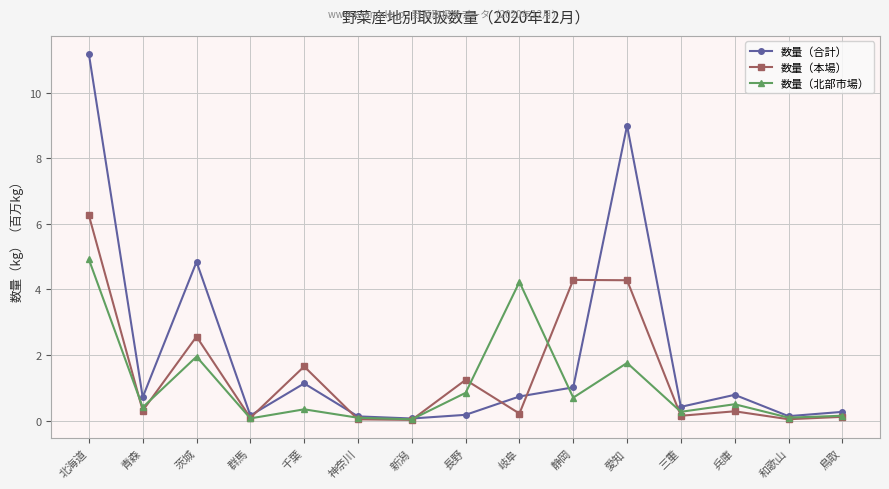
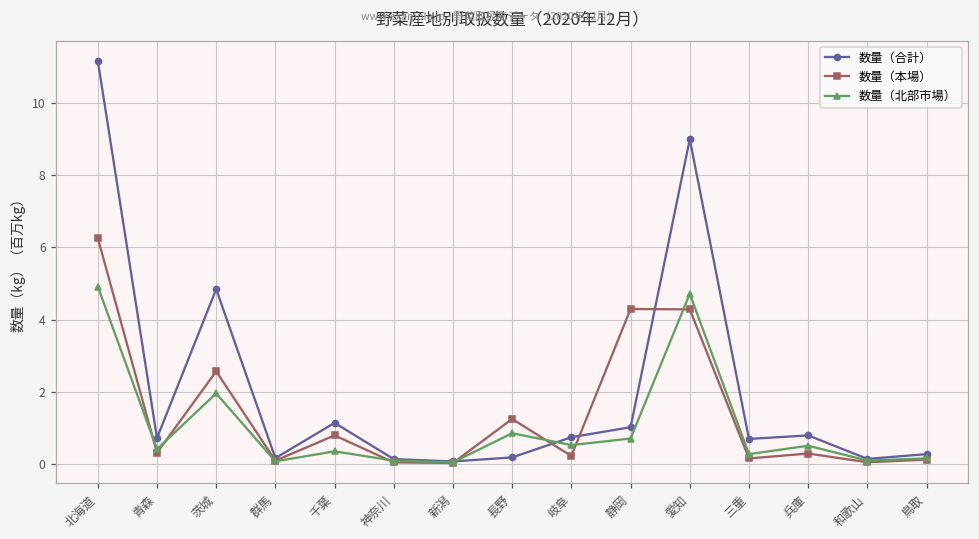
  {
    "数量（合計）": {
      "北海道": 11.2,
      "青森": 0.7,
      "茨城": 4.8,
      "千葉": 1.1,
      "長野": 0.2,
      "岐阜": 0.7,
      "静岡": 1.0,
      "愛知": 9.0,
-     "三重": 0.4,
+     "三重": 0.7,
      "兵庫": 0.8,
      "鳥取": 0.3
    },
    "数量（本場）": {
      "北海道": 6.3,
      "青森": 0.3,
      "茨城": 2.6,
-     "千葉": 1.7,
+     "千葉": 0.8,
      "長野": 1.2,
      "岐阜": 0.2,
      "静岡": 4.3,
      "愛知": 4.3,
      "三重": 0.2,
      "兵庫": 0.3
    },
    "数量（北部市場）": {
      "北海道": 4.9,
      "青森": 0.4,
      "茨城": 2.0,
      "千葉": 0.3,
      "長野": 0.9,
-     "岐阜": 4.2,
+     "岐阜": 0.5,
      "静岡": 0.7,
-     "愛知": 1.8,
+     "愛知": 4.7,
      "三重": 0.3,
      "兵庫": 0.5
    }
  }
